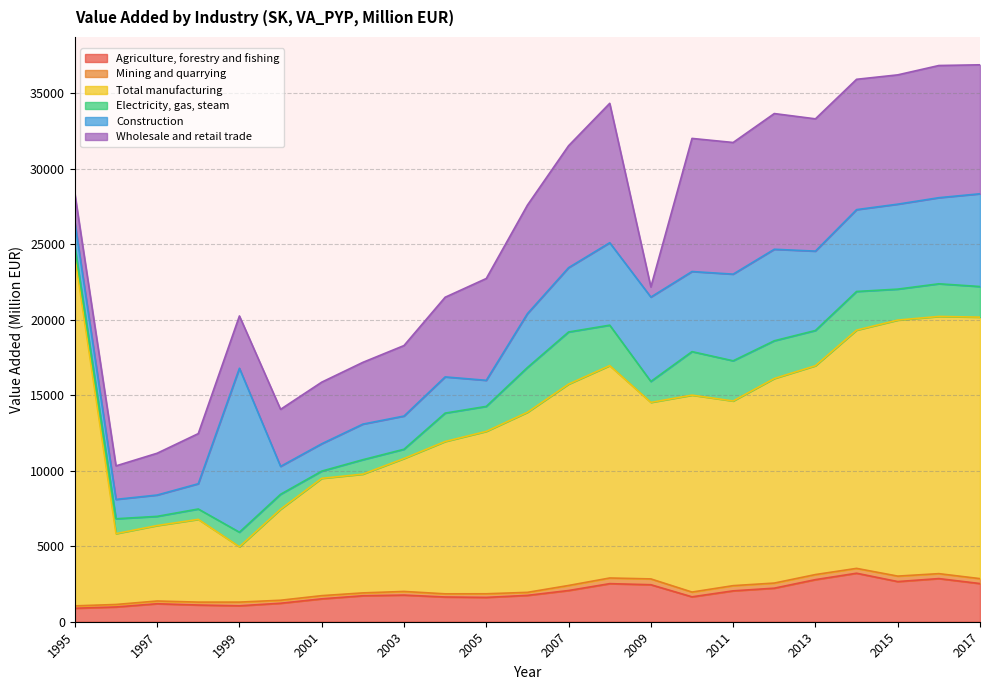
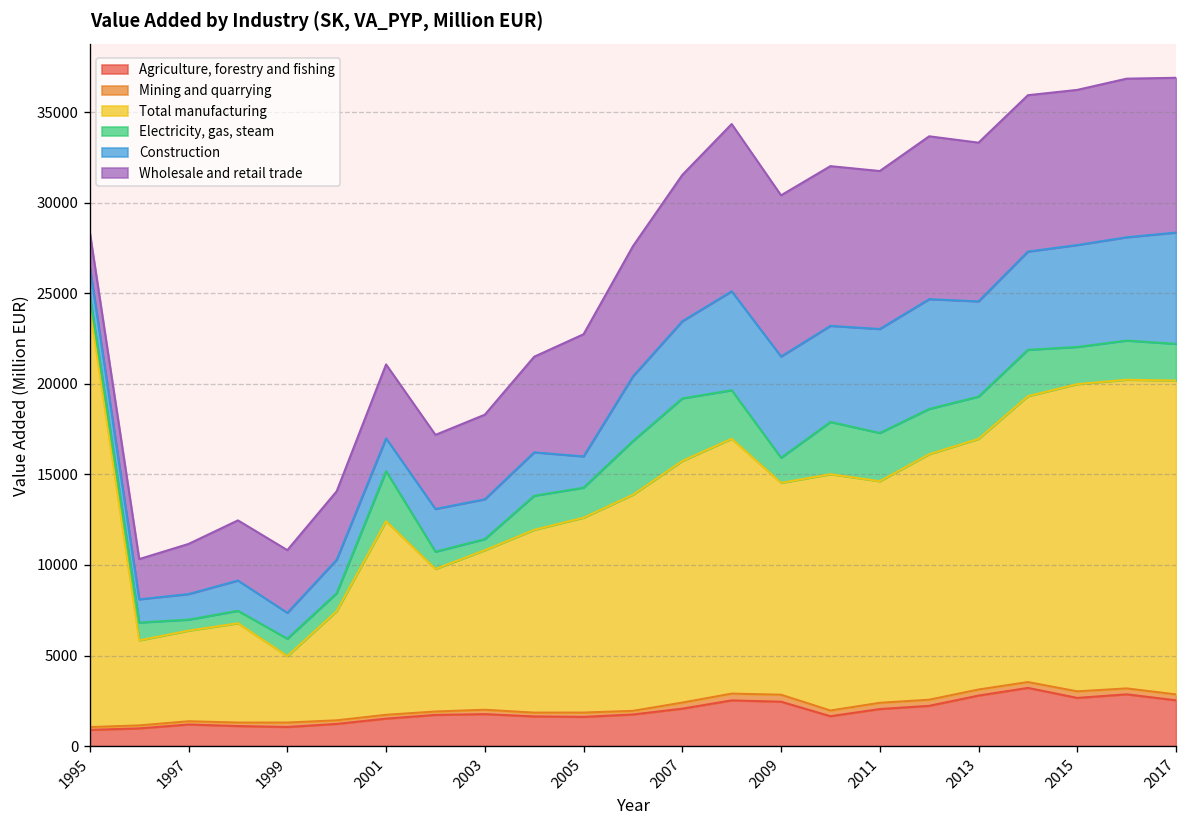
  {
    "Total manufacturing": {
      "1995": 23200,
      "1997": 5000,
      "1999": 3700,
-     "2001": 7800,
+     "2001": 10700,
      "2003": 8800,
      "2005": 10800,
      "2007": 13300,
      "2009": 11700,
      "2011": 12200,
      "2013": 13800,
      "2015": 17000,
      "2017": 17300
    },
    "Electricity, gas, steam": {
      "1995": 700,
      "1997": 600,
      "1999": 1000,
-     "2001": 500,
+     "2001": 2800,
      "2003": 600,
      "2005": 1700,
      "2007": 3500,
      "2009": 1400,
      "2011": 2700,
      "2013": 2300,
      "2015": 2100,
      "2017": 2000
    },
    "Construction": {
      "1995": 1600,
      "1997": 1400,
-     "1999": 10900,
+     "1999": 1400,
      "2001": 1800,
      "2003": 2200,
      "2005": 1700,
      "2007": 4300,
      "2009": 5600,
      "2011": 5700,
      "2013": 5300,
      "2015": 5600,
      "2017": 6100
    },
    "Wholesale and retail trade": {
      "1995": 1900,
      "1997": 2800,
      "1999": 3500,
      "2001": 4100,
      "2003": 4700,
      "2005": 6700,
      "2007": 8100,
-     "2009": 700,
+     "2009": 8900,
      "2011": 8700,
      "2013": 8800,
      "2015": 8600,
      "2017": 8500
    }
  }
